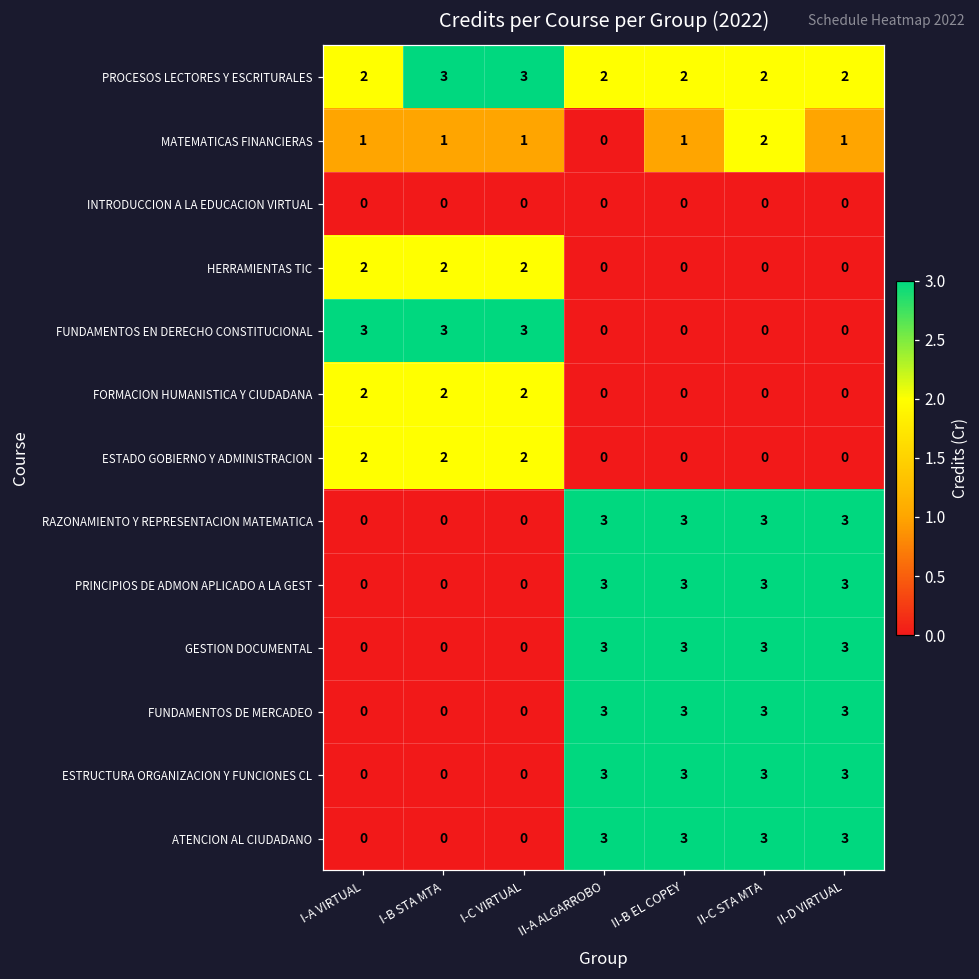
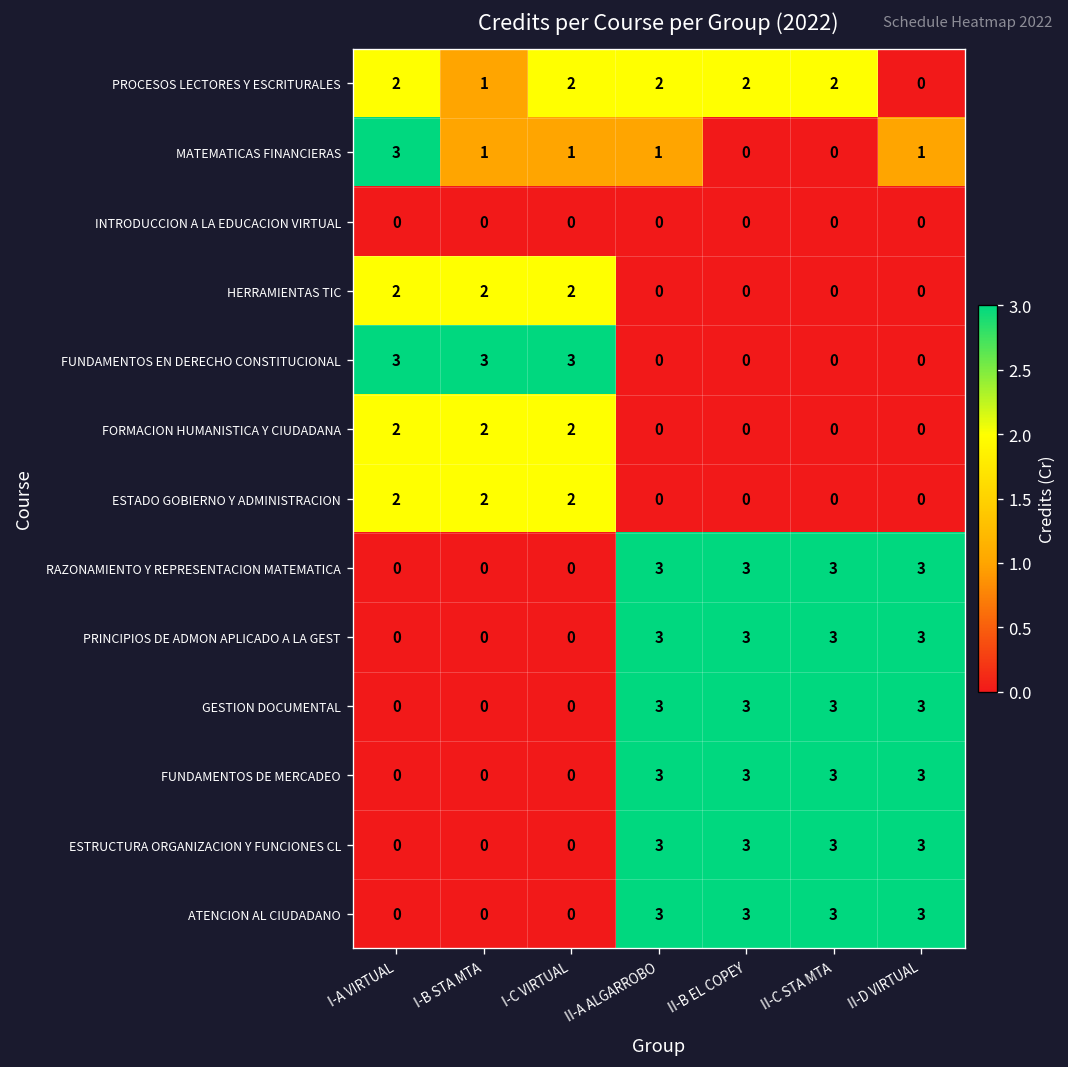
  {
    "PROCESOS LECTORES Y ESCRITURALES": {
      "I-A VIRTUAL": 2,
-     "I-B STA MTA": 3,
-     "I-C VIRTUAL": 3,
+     "I-B STA MTA": 1,
+     "I-C VIRTUAL": 2,
      "II-A ALGARROBO": 2,
      "II-B EL COPEY": 2,
      "II-C STA MTA": 2,
-     "II-D VIRTUAL": 2
+     "II-D VIRTUAL": 0
    },
    "MATEMATICAS FINANCIERAS": {
-     "I-A VIRTUAL": 1,
+     "I-A VIRTUAL": 3,
      "I-B STA MTA": 1,
      "I-C VIRTUAL": 1,
-     "II-A ALGARROBO": 0,
-     "II-B EL COPEY": 1,
-     "II-C STA MTA": 2,
+     "II-A ALGARROBO": 1,
+     "II-B EL COPEY": 0,
+     "II-C STA MTA": 0,
      "II-D VIRTUAL": 1
    },
    "INTRODUCCION A LA EDUCACION VIRTUAL": {
      "I-A VIRTUAL": 0,
      "I-B STA MTA": 0,
      "I-C VIRTUAL": 0,
      "II-A ALGARROBO": 0,
      "II-B EL COPEY": 0,
      "II-C STA MTA": 0,
      "II-D VIRTUAL": 0
    },
    "HERRAMIENTAS TIC": {
      "I-A VIRTUAL": 2,
      "I-B STA MTA": 2,
      "I-C VIRTUAL": 2,
      "II-A ALGARROBO": 0,
      "II-B EL COPEY": 0,
      "II-C STA MTA": 0,
      "II-D VIRTUAL": 0
    },
    "FUNDAMENTOS EN DERECHO CONSTITUCIONAL": {
      "I-A VIRTUAL": 3,
      "I-B STA MTA": 3,
      "I-C VIRTUAL": 3,
      "II-A ALGARROBO": 0,
      "II-B EL COPEY": 0,
      "II-C STA MTA": 0,
      "II-D VIRTUAL": 0
    },
    "FORMACION HUMANISTICA Y CIUDADANA": {
      "I-A VIRTUAL": 2,
      "I-B STA MTA": 2,
      "I-C VIRTUAL": 2,
      "II-A ALGARROBO": 0,
      "II-B EL COPEY": 0,
      "II-C STA MTA": 0,
      "II-D VIRTUAL": 0
    },
    "ESTADO GOBIERNO Y ADMINISTRACION": {
      "I-A VIRTUAL": 2,
      "I-B STA MTA": 2,
      "I-C VIRTUAL": 2,
      "II-A ALGARROBO": 0,
      "II-B EL COPEY": 0,
      "II-C STA MTA": 0,
      "II-D VIRTUAL": 0
    },
    "RAZONAMIENTO Y REPRESENTACION MATEMATICA": {
      "I-A VIRTUAL": 0,
      "I-B STA MTA": 0,
      "I-C VIRTUAL": 0,
      "II-A ALGARROBO": 3,
      "II-B EL COPEY": 3,
      "II-C STA MTA": 3,
      "II-D VIRTUAL": 3
    },
    "PRINCIPIOS DE ADMON APLICADO A LA GEST": {
      "I-A VIRTUAL": 0,
      "I-B STA MTA": 0,
      "I-C VIRTUAL": 0,
      "II-A ALGARROBO": 3,
      "II-B EL COPEY": 3,
      "II-C STA MTA": 3,
      "II-D VIRTUAL": 3
    },
    "GESTION DOCUMENTAL": {
      "I-A VIRTUAL": 0,
      "I-B STA MTA": 0,
      "I-C VIRTUAL": 0,
      "II-A ALGARROBO": 3,
      "II-B EL COPEY": 3,
      "II-C STA MTA": 3,
      "II-D VIRTUAL": 3
    },
    "FUNDAMENTOS DE MERCADEO": {
      "I-A VIRTUAL": 0,
      "I-B STA MTA": 0,
      "I-C VIRTUAL": 0,
      "II-A ALGARROBO": 3,
      "II-B EL COPEY": 3,
      "II-C STA MTA": 3,
      "II-D VIRTUAL": 3
    },
    "ESTRUCTURA ORGANIZACION Y FUNCIONES CL": {
      "I-A VIRTUAL": 0,
      "I-B STA MTA": 0,
      "I-C VIRTUAL": 0,
      "II-A ALGARROBO": 3,
      "II-B EL COPEY": 3,
      "II-C STA MTA": 3,
      "II-D VIRTUAL": 3
    },
    "ATENCION AL CIUDADANO": {
      "I-A VIRTUAL": 0,
      "I-B STA MTA": 0,
      "I-C VIRTUAL": 0,
      "II-A ALGARROBO": 3,
      "II-B EL COPEY": 3,
      "II-C STA MTA": 3,
      "II-D VIRTUAL": 3
    }
  }
